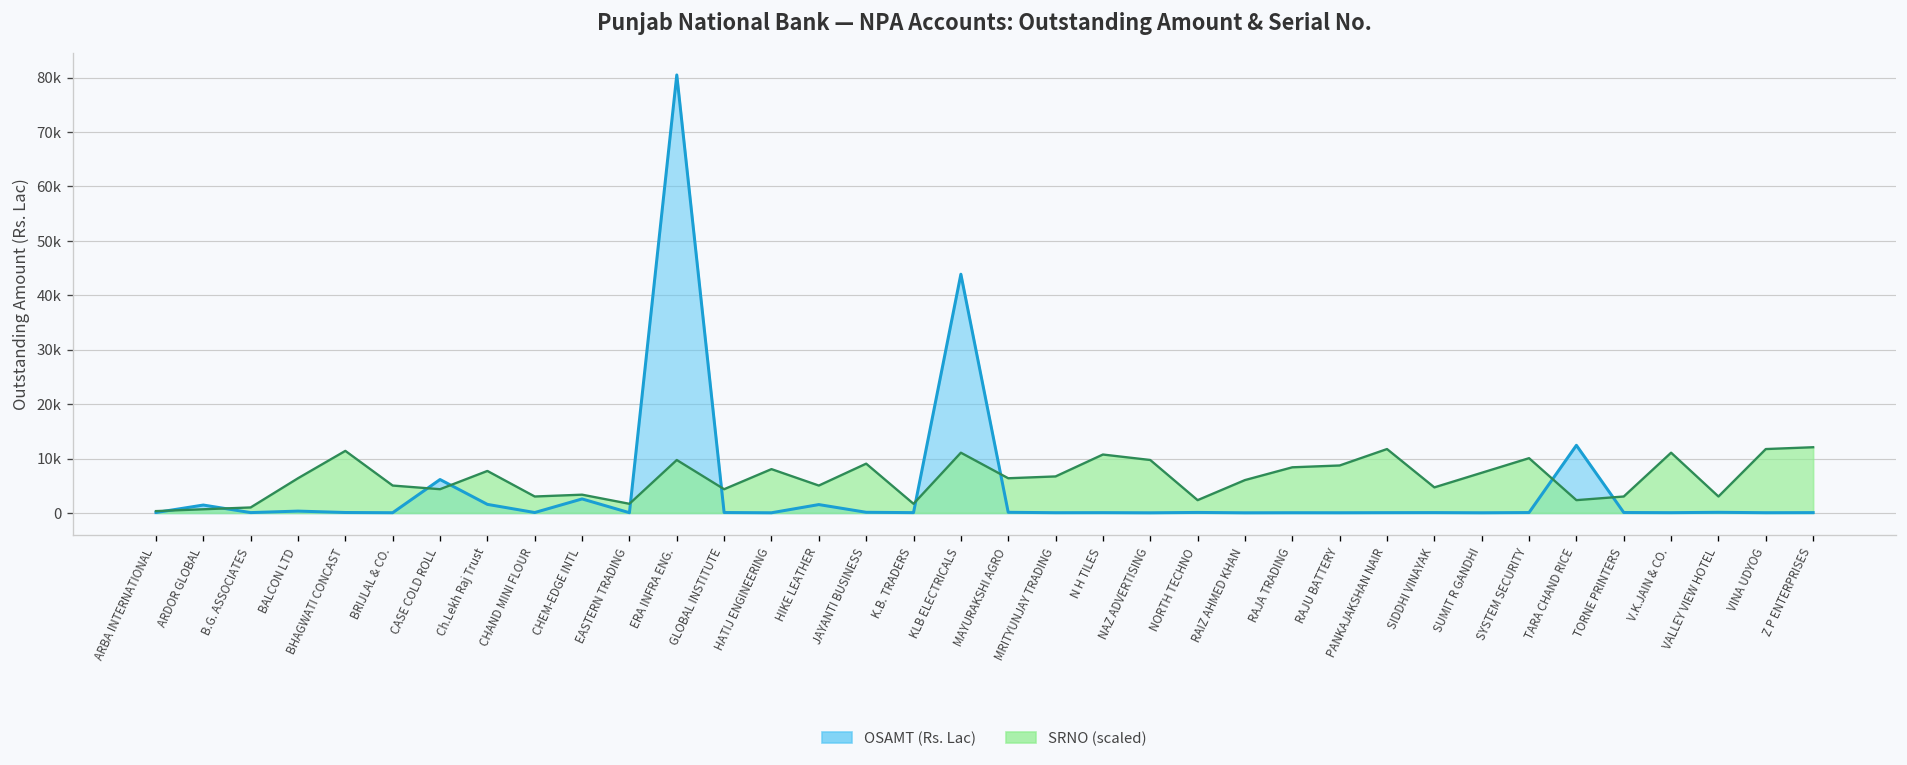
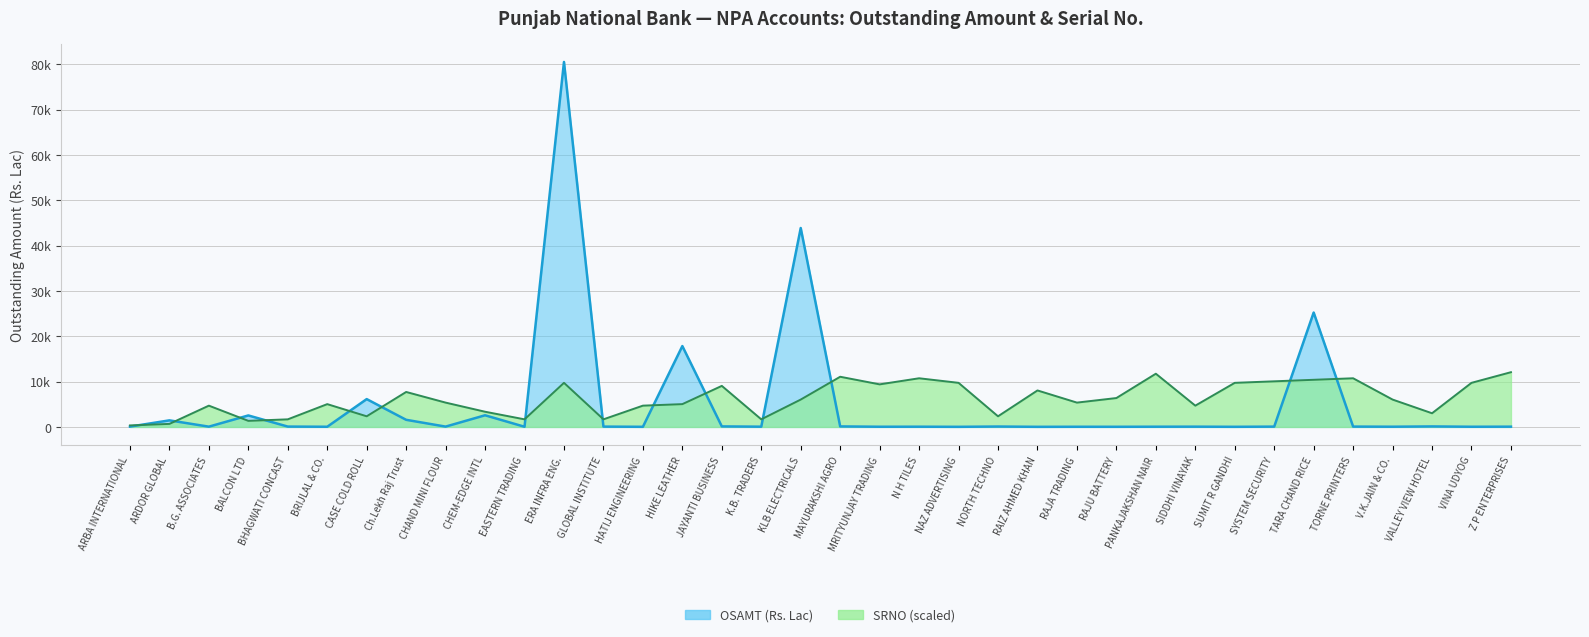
  {
    "OSAMT (Rs. Lac)": {
      "ARDOR GLOBAL": 1000,
      "B.G. ASSOCIATES": 0,
-     "BALCON LTD": 0,
+     "BALCON LTD": 3000,
      "BHAGWATI CONCAST": 0,
      "BRIJLAL & CO.": 0,
      "CASE COLD ROLL": 6000,
      "Ch.Lekh Raj Trust": 2000,
      "CHAND MINI FLOUR": 0,
      "CHEM-EDGE INTL": 3000,
      "EASTERN TRADING": 0,
      "ERA INFRA ENG.": 81000,
      "GLOBAL INSTITUTE": 0,
      "HATIJ ENGINEERING": 0,
-     "HIKE LEATHER": 2000,
+     "HIKE LEATHER": 18000,
      "JAYANTI BUSINESS": 0,
      "K.B. TRADERS": 0,
      "KLB ELECTRICALS": 44000,
      "MAYURAKSHI AGRO": 0,
      "MRITYUNJAY TRADING": 0,
      "N H TILES": 0,
      "NAZ ADVERTISING": 0,
      "NORTH TECHNO": 0,
      "RAIZ AHMED KHAN": 0,
      "RAJA TRADING": 0,
      "RAJU BATTERY": 0,
      "PANKAJAKSHAN NAIR": 0,
      "SIDDHI VINAYAK": 0,
      "SUMIT R GANDHI": 0,
      "SYSTEM SECURITY": 0,
-     "TARA CHAND RICE": 12000,
+     "TARA CHAND RICE": 25000,
      "TORNE PRINTERS": 0,
      "V.K.JAIN & CO.": 0,
      "VALLEY VIEW HOTEL": 0,
      "VINA UDYOG": 0,
      "Z P ENTERPRISES": 0
    },
    "SRNO (scaled)": {
      "ARDOR GLOBAL": 1000,
-     "B.G. ASSOCIATES": 1000,
-     "BALCON LTD": 6000,
-     "BHAGWATI CONCAST": 11000,
+     "B.G. ASSOCIATES": 5000,
+     "BALCON LTD": 1000,
+     "BHAGWATI CONCAST": 2000,
      "BRIJLAL & CO.": 5000,
-     "CASE COLD ROLL": 4000,
+     "CASE COLD ROLL": 2000,
      "Ch.Lekh Raj Trust": 8000,
-     "CHAND MINI FLOUR": 3000,
+     "CHAND MINI FLOUR": 5000,
      "CHEM-EDGE INTL": 3000,
      "EASTERN TRADING": 2000,
      "ERA INFRA ENG.": 10000,
-     "GLOBAL INSTITUTE": 4000,
-     "HATIJ ENGINEERING": 8000,
+     "GLOBAL INSTITUTE": 2000,
+     "HATIJ ENGINEERING": 5000,
      "HIKE LEATHER": 5000,
      "JAYANTI BUSINESS": 9000,
      "K.B. TRADERS": 2000,
-     "KLB ELECTRICALS": 11000,
-     "MAYURAKSHI AGRO": 6000,
-     "MRITYUNJAY TRADING": 7000,
+     "KLB ELECTRICALS": 6000,
+     "MAYURAKSHI AGRO": 11000,
+     "MRITYUNJAY TRADING": 9000,
      "N H TILES": 11000,
      "NAZ ADVERTISING": 10000,
      "NORTH TECHNO": 2000,
-     "RAIZ AHMED KHAN": 6000,
-     "RAJA TRADING": 8000,
-     "RAJU BATTERY": 9000,
+     "RAIZ AHMED KHAN": 8000,
+     "RAJA TRADING": 5000,
+     "RAJU BATTERY": 6000,
      "PANKAJAKSHAN NAIR": 12000,
      "SIDDHI VINAYAK": 5000,
-     "SUMIT R GANDHI": 7000,
+     "SUMIT R GANDHI": 10000,
      "SYSTEM SECURITY": 10000,
-     "TARA CHAND RICE": 2000,
-     "TORNE PRINTERS": 3000,
-     "V.K.JAIN & CO.": 11000,
+     "TARA CHAND RICE": 10000,
+     "TORNE PRINTERS": 11000,
+     "V.K.JAIN & CO.": 6000,
      "VALLEY VIEW HOTEL": 3000,
-     "VINA UDYOG": 12000,
+     "VINA UDYOG": 10000,
      "Z P ENTERPRISES": 12000
    }
  }
